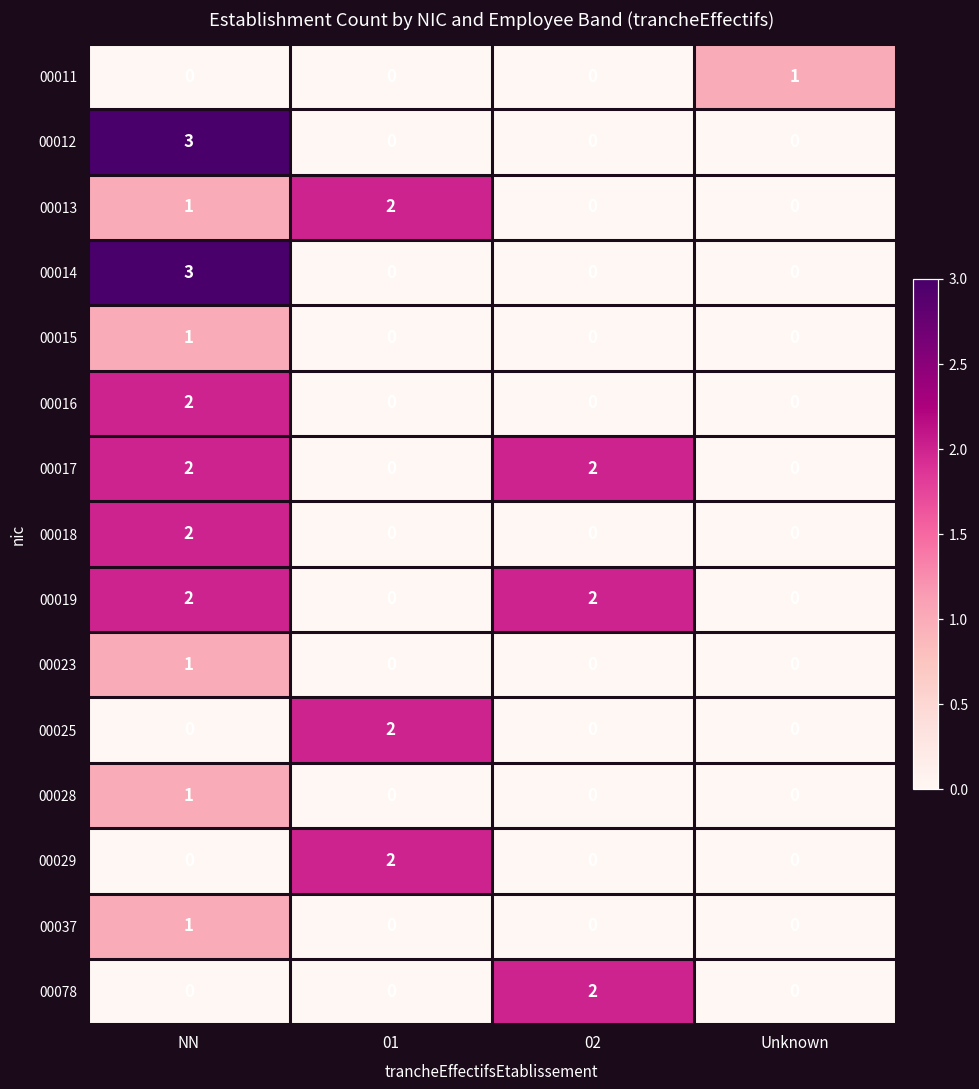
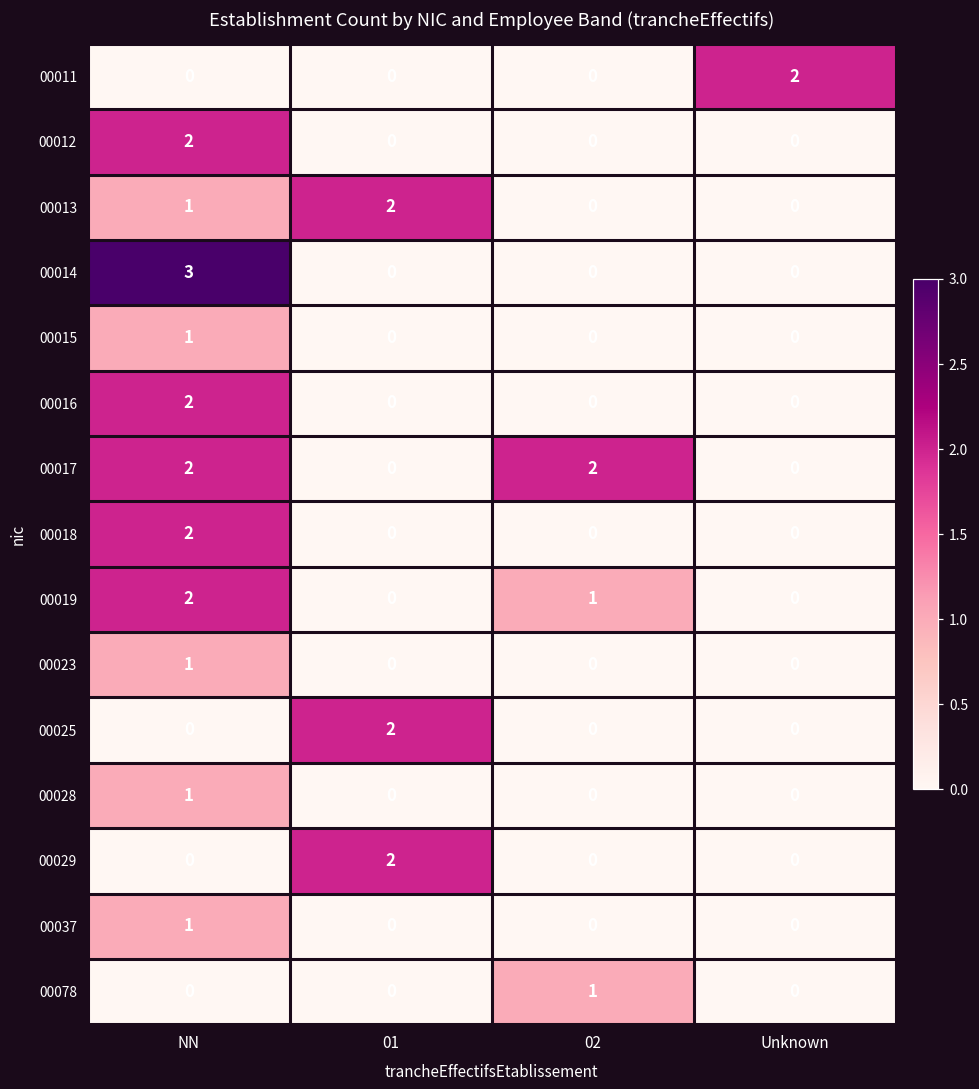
  {
    "00011": {
-     "Unknown": 1
+     "Unknown": 2
    },
    "00012": {
-     "NN": 3
+     "NN": 2
    },
    "00013": {
      "NN": 1,
      "01": 2
    },
    "00014": {
      "NN": 3
    },
    "00015": {
      "NN": 1
    },
    "00016": {
      "NN": 2
    },
    "00017": {
      "NN": 2,
      "02": 2
    },
    "00018": {
      "NN": 2
    },
    "00019": {
      "NN": 2,
-     "02": 2
+     "02": 1
    },
    "00023": {
      "NN": 1
    },
    "00025": {
      "01": 2
    },
    "00028": {
      "NN": 1
    },
    "00029": {
      "01": 2
    },
    "00037": {
      "NN": 1
    },
    "00078": {
-     "02": 2
+     "02": 1
    }
  }
